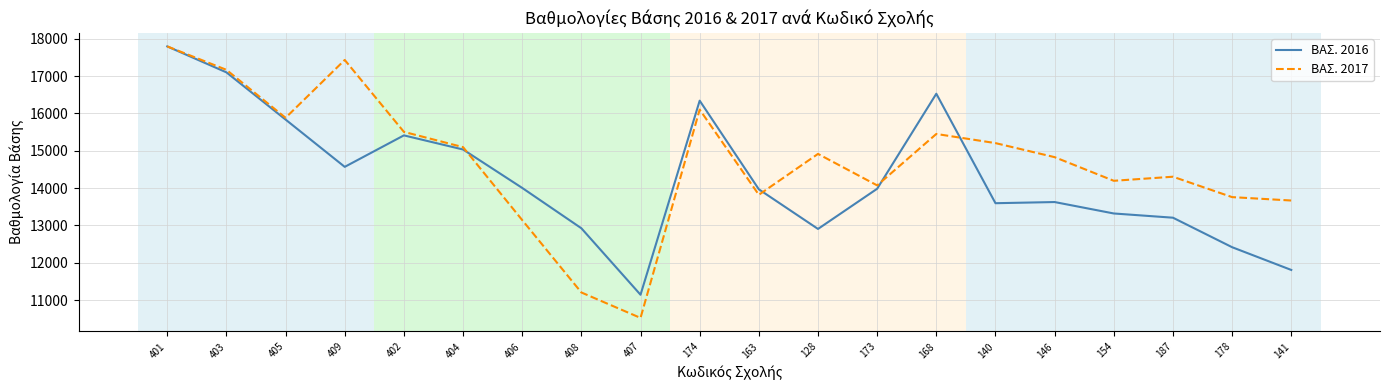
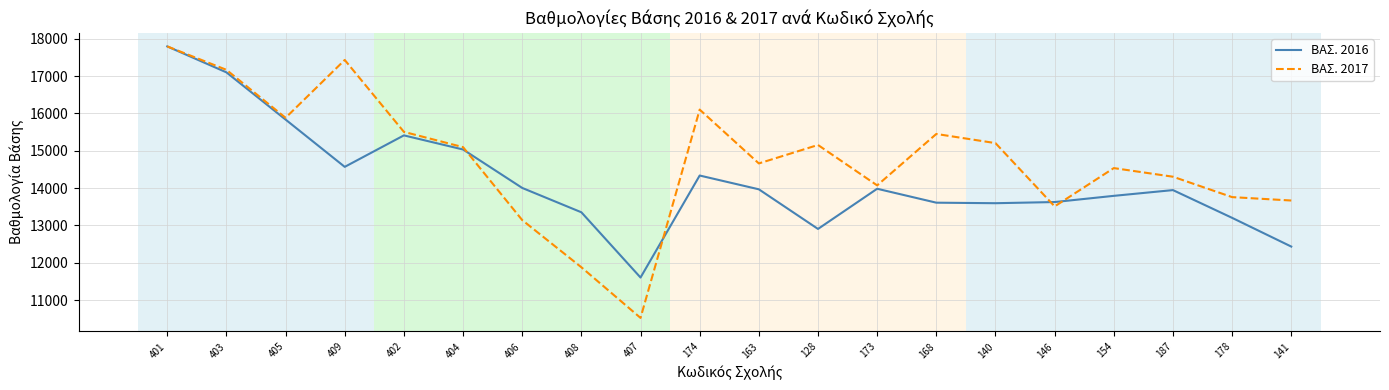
  {
    "ΒΑΣ. 2016": {
      "403": 17100,
      "409": 14600,
      "402": 15400,
      "406": 14000,
-     "408": 12900,
-     "407": 11100,
-     "174": 16300,
+     "408": 13400,
+     "407": 11600,
+     "174": 14300,
      "163": 14000,
      "128": 12900,
      "173": 14000,
-     "168": 16500,
+     "168": 13600,
      "140": 13600,
      "146": 13600,
-     "154": 13300,
-     "187": 13200,
-     "178": 12400,
-     "141": 11800
+     "154": 13800,
+     "187": 13900,
+     "178": 13200,
+     "141": 12400
    },
    "ΒΑΣ. 2017": {
      "403": 17200,
      "409": 17400,
      "402": 15500,
      "406": 13100,
-     "408": 11200,
+     "408": 11900,
      "407": 10500,
      "174": 16100,
-     "163": 13800,
-     "128": 14900,
+     "163": 14700,
+     "128": 15200,
      "173": 14100,
      "168": 15400,
      "140": 15200,
-     "146": 14800,
-     "154": 14200,
+     "146": 13500,
+     "154": 14500,
      "187": 14300,
      "178": 13800,
      "141": 13700
    }
  }
